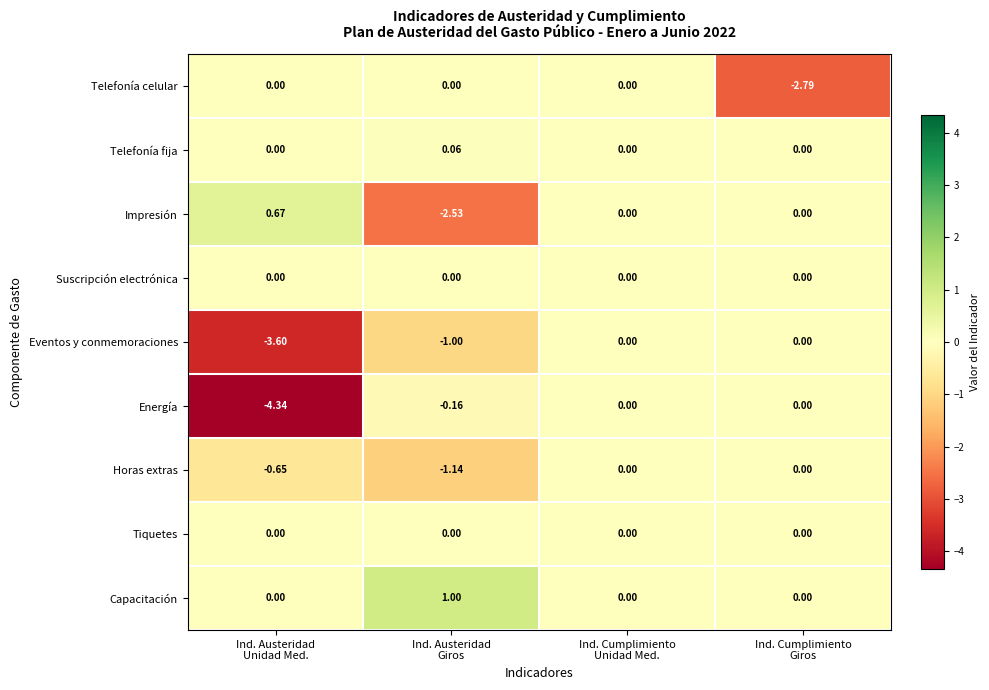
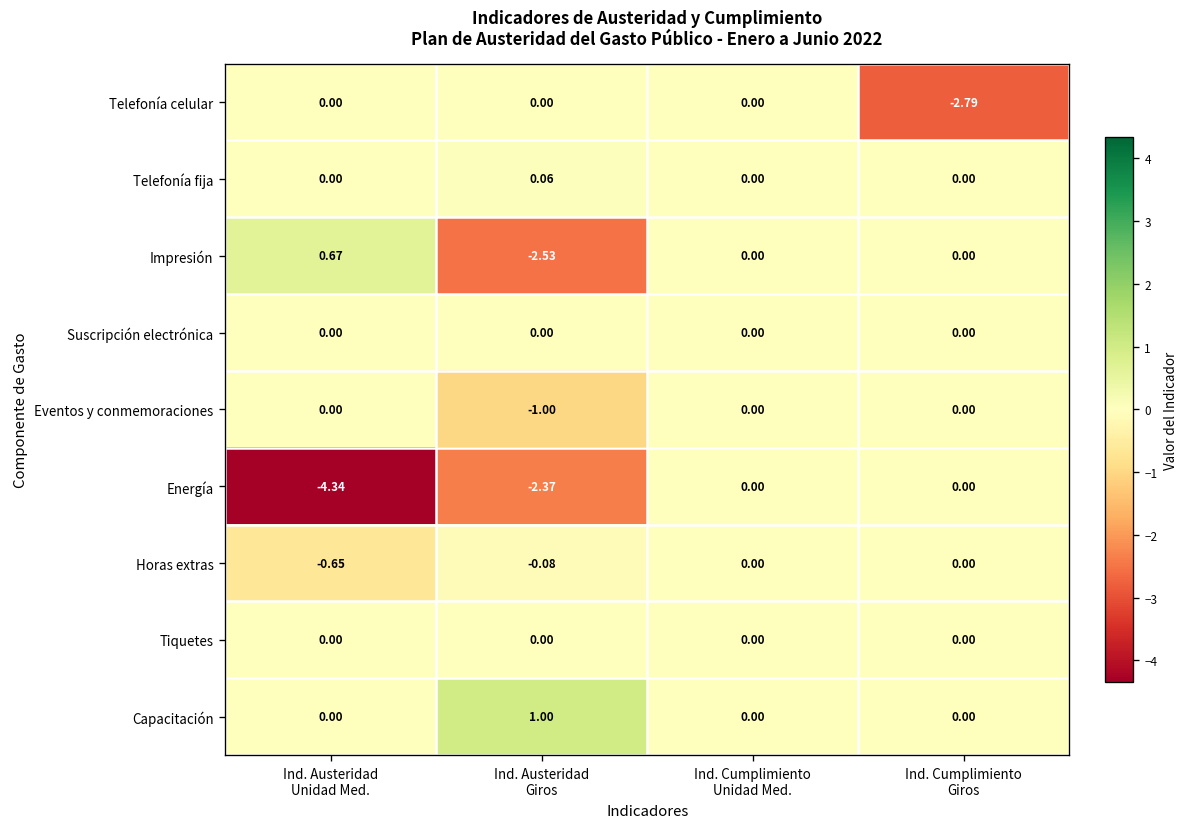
  {
    "Telefonía celular": {
      "Ind. Austeridad Unidad Med.": 0.00,
      "Ind. Austeridad Giros": 0.00,
      "Ind. Cumplimiento Unidad Med.": 0.00,
      "Ind. Cumplimiento Giros": -2.79
    },
    "Telefonía fija": {
      "Ind. Austeridad Unidad Med.": 0.00,
      "Ind. Austeridad Giros": 0.06,
      "Ind. Cumplimiento Unidad Med.": 0.00,
      "Ind. Cumplimiento Giros": 0.00
    },
    "Impresión": {
      "Ind. Austeridad Unidad Med.": 0.67,
      "Ind. Austeridad Giros": -2.53,
      "Ind. Cumplimiento Unidad Med.": 0.00,
      "Ind. Cumplimiento Giros": 0.00
    },
    "Suscripción electrónica": {
      "Ind. Austeridad Unidad Med.": 0.00,
      "Ind. Austeridad Giros": 0.00,
      "Ind. Cumplimiento Unidad Med.": 0.00,
      "Ind. Cumplimiento Giros": 0.00
    },
    "Eventos y conmemoraciones": {
-     "Ind. Austeridad Unidad Med.": -3.60,
+     "Ind. Austeridad Unidad Med.": 0.00,
      "Ind. Austeridad Giros": -1.00,
      "Ind. Cumplimiento Unidad Med.": 0.00,
      "Ind. Cumplimiento Giros": 0.00
    },
    "Energía": {
      "Ind. Austeridad Unidad Med.": -4.34,
-     "Ind. Austeridad Giros": -0.16,
+     "Ind. Austeridad Giros": -2.37,
      "Ind. Cumplimiento Unidad Med.": 0.00,
      "Ind. Cumplimiento Giros": 0.00
    },
    "Horas extras": {
      "Ind. Austeridad Unidad Med.": -0.65,
-     "Ind. Austeridad Giros": -1.14,
+     "Ind. Austeridad Giros": -0.08,
      "Ind. Cumplimiento Unidad Med.": 0.00,
      "Ind. Cumplimiento Giros": 0.00
    },
    "Tiquetes": {
      "Ind. Austeridad Unidad Med.": 0.00,
      "Ind. Austeridad Giros": 0.00,
      "Ind. Cumplimiento Unidad Med.": 0.00,
      "Ind. Cumplimiento Giros": 0.00
    },
    "Capacitación": {
      "Ind. Austeridad Unidad Med.": 0.00,
      "Ind. Austeridad Giros": 1.00,
      "Ind. Cumplimiento Unidad Med.": 0.00,
      "Ind. Cumplimiento Giros": 0.00
    }
  }
